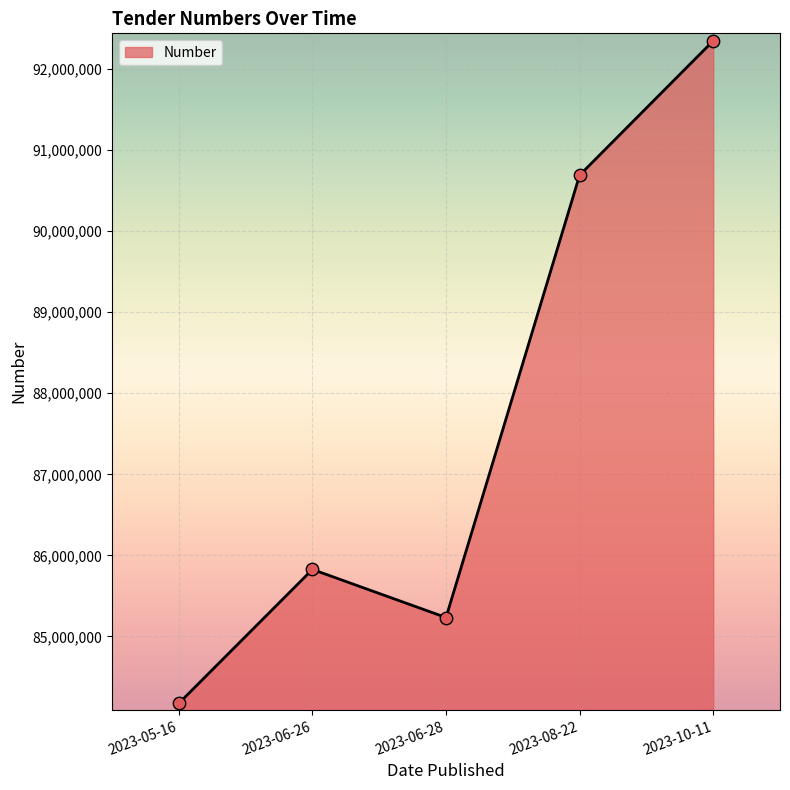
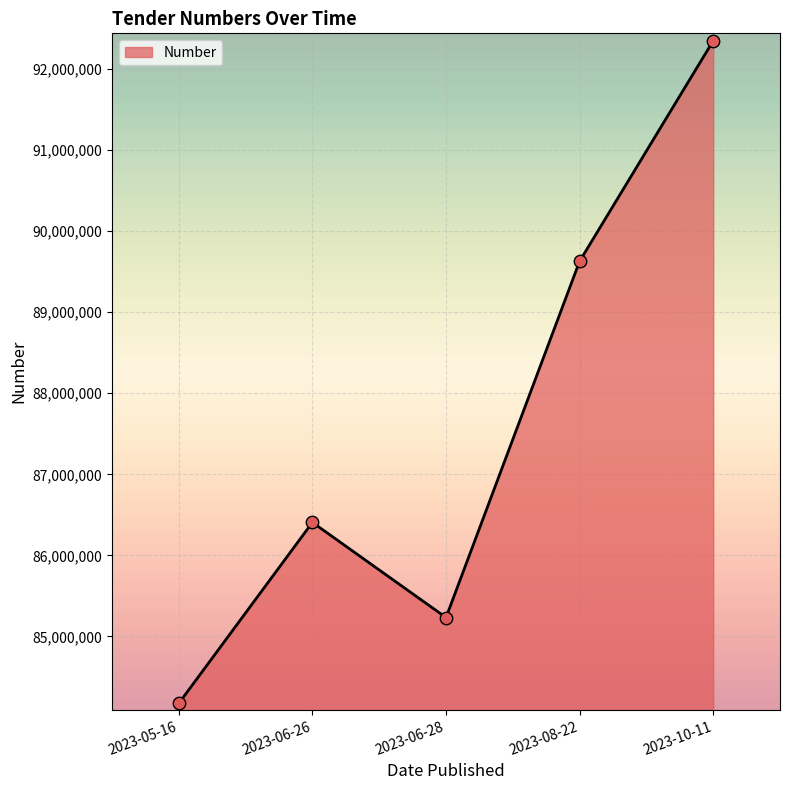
  {
    "2023-05-16": "84,200,000",
-   "2023-06-26": "85,800,000",
+   "2023-06-26": "86,400,000",
    "2023-06-28": "85,200,000",
-   "2023-08-22": "90,700,000",
+   "2023-08-22": "89,600,000",
    "2023-10-11": "92,300,000"
  }
